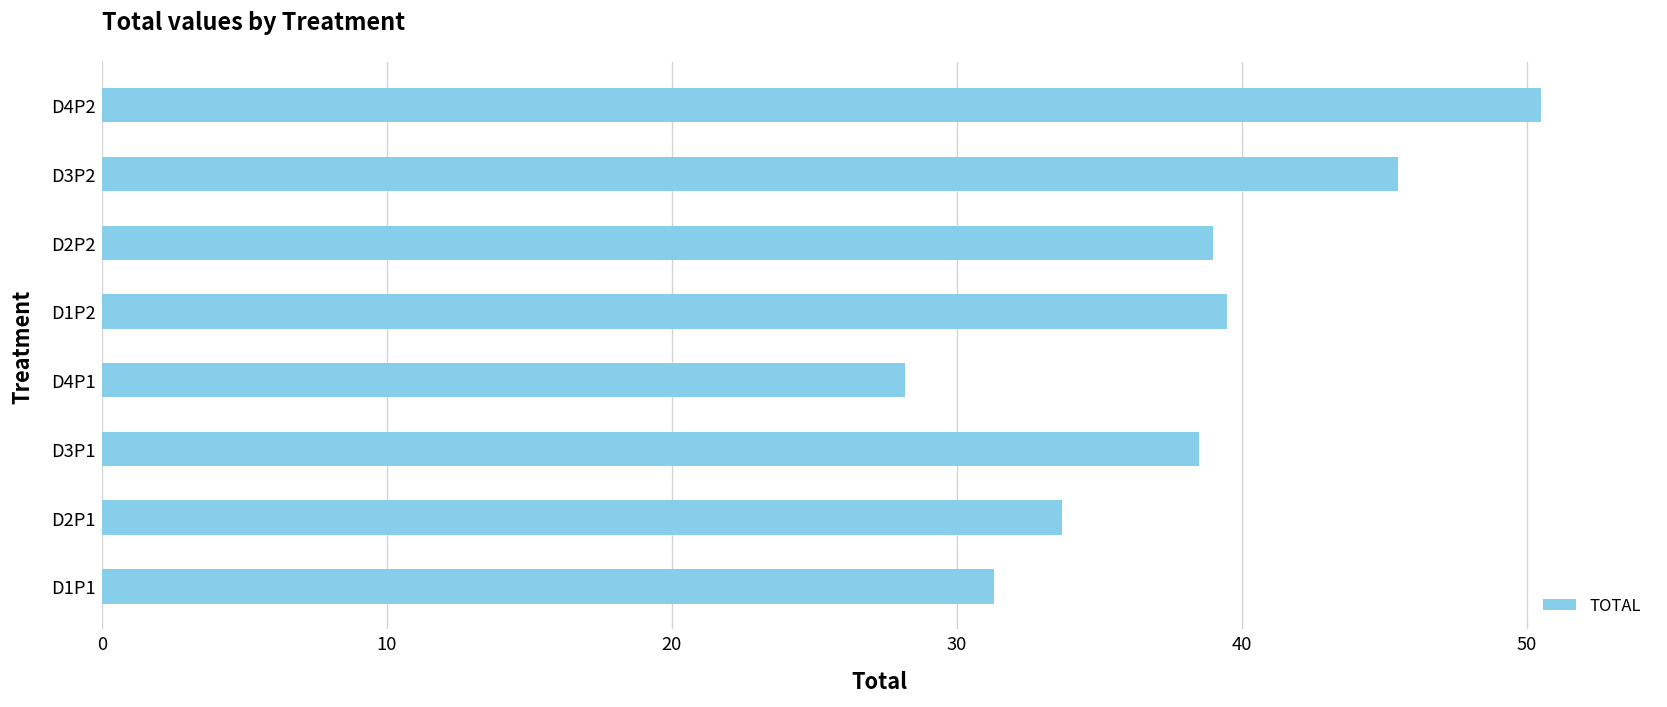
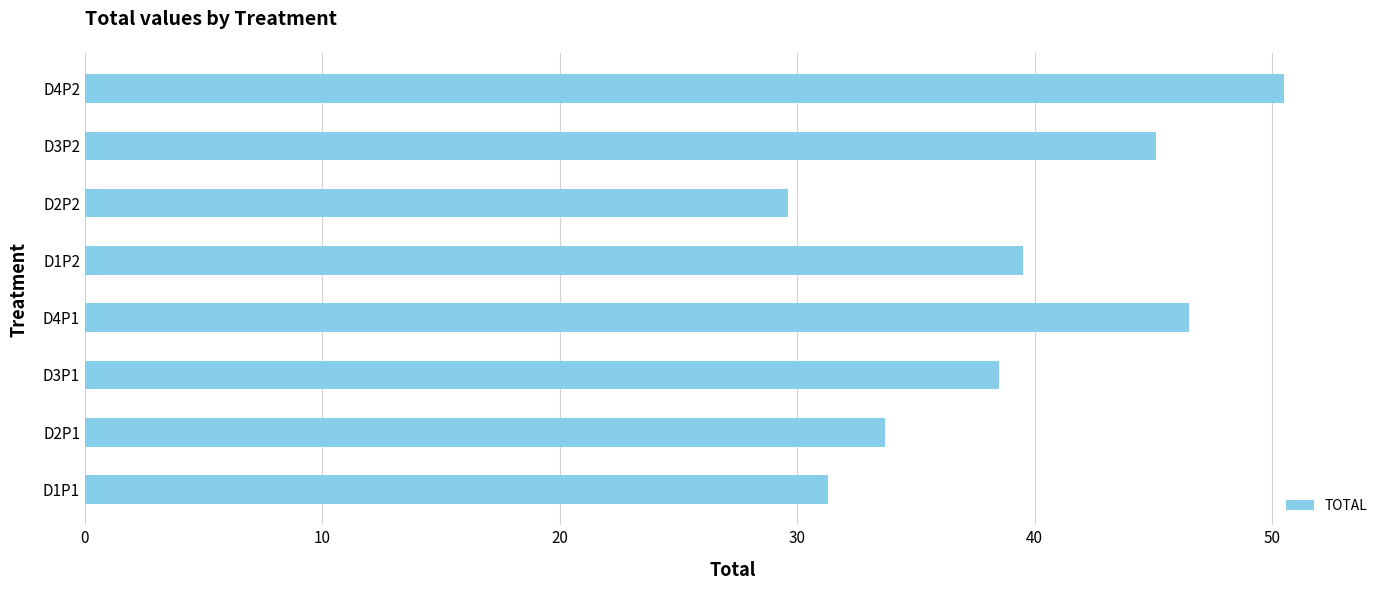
  {
    "D4P2": 50.5,
-   "D3P2": 45.5,
-   "D2P2": 39.0,
+   "D3P2": 45.1,
+   "D2P2": 29.6,
    "D1P2": 39.5,
-   "D4P1": 28.2,
+   "D4P1": 46.5,
    "D3P1": 38.5,
    "D2P1": 33.7,
    "D1P1": 31.3
  }
